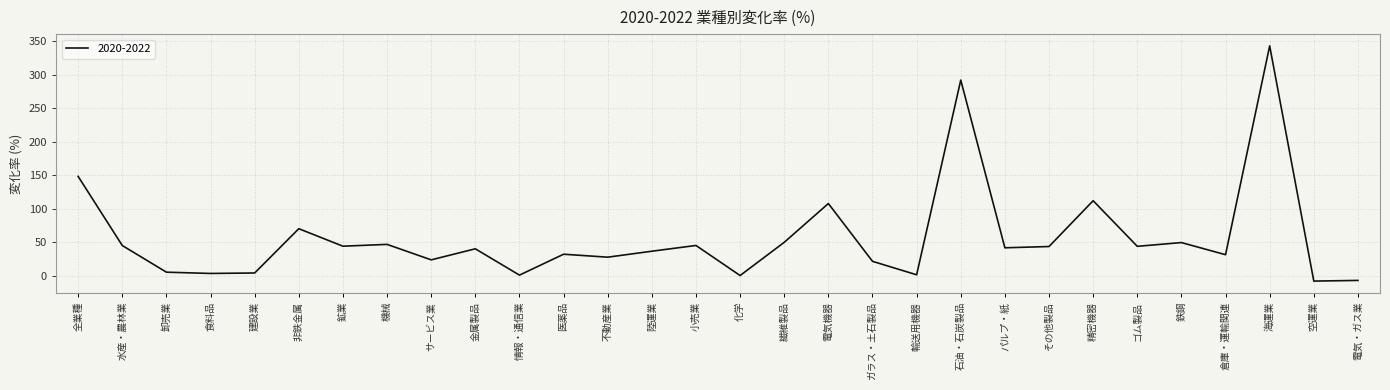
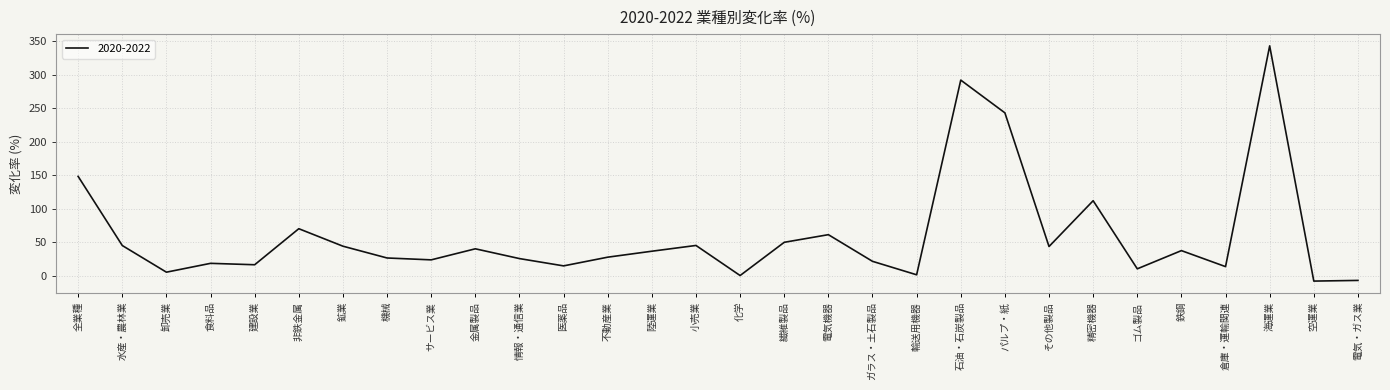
  {
    "全業種": 150,
    "水産・農林業": 40,
    "卸売業": 10,
-   "食料品": 0,
-   "建設業": 0,
+   "食料品": 20,
+   "建設業": 20,
    "非鉄金属": 70,
    "鉱業": 40,
-   "機械": 50,
+   "機械": 30,
    "サービス業": 20,
    "金属製品": 40,
-   "情報・通信業": 0,
-   "医薬品": 30,
+   "情報・通信業": 30,
+   "医薬品": 10,
    "不動産業": 30,
    "陸運業": 40,
    "小売業": 40,
    "化学": 0,
    "繊維製品": 50,
-   "電気機器": 110,
+   "電気機器": 60,
    "ガラス・土石製品": 20,
    "輸送用機器": 0,
    "石油・石炭製品": 290,
-   "パルプ・紙": 40,
+   "パルプ・紙": 240,
    "その他製品": 40,
    "精密機器": 110,
-   "ゴム製品": 40,
-   "鉄鋼": 50,
-   "倉庫・運輸関連": 30,
+   "ゴム製品": 10,
+   "鉄鋼": 40,
+   "倉庫・運輸関連": 10,
    "海運業": 340,
    "空運業": -10,
    "電気・ガス業": -10
  }
